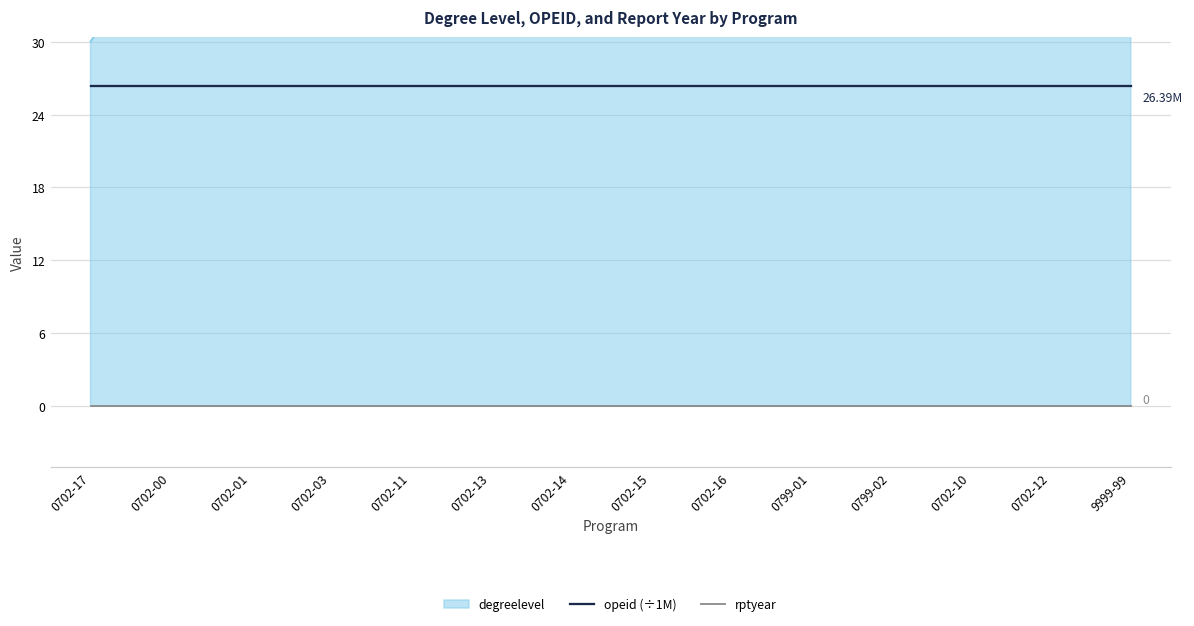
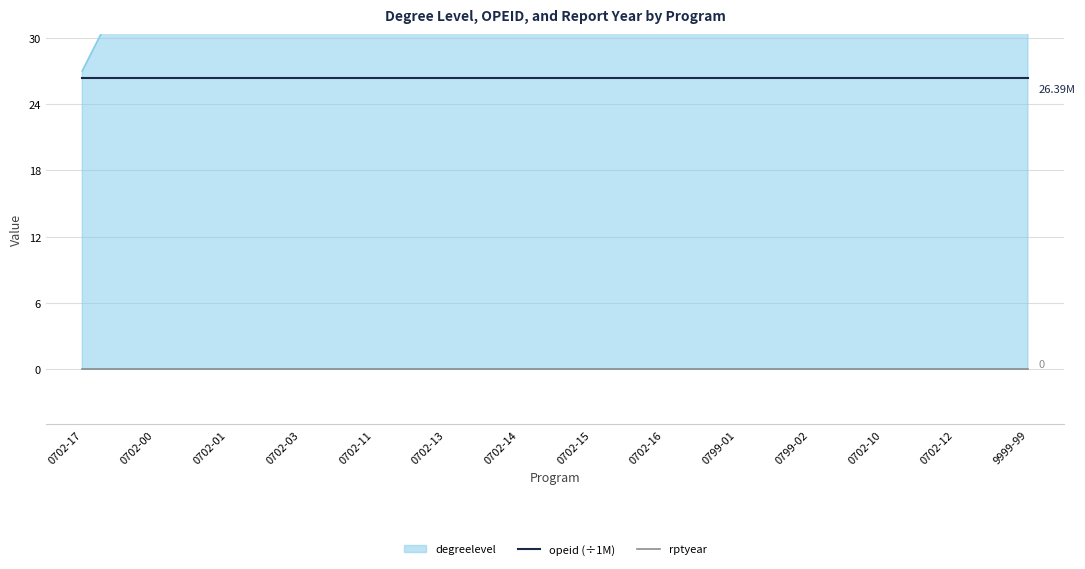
  {
    "degreelevel": {
-     "0702-17": "30"
+     "0702-17": "27"
    },
    "opeid (÷1M)": {
      "9999-99": "26.39M"
    },
    "rptyear": {
      "9999-99": "0"
    }
  }
